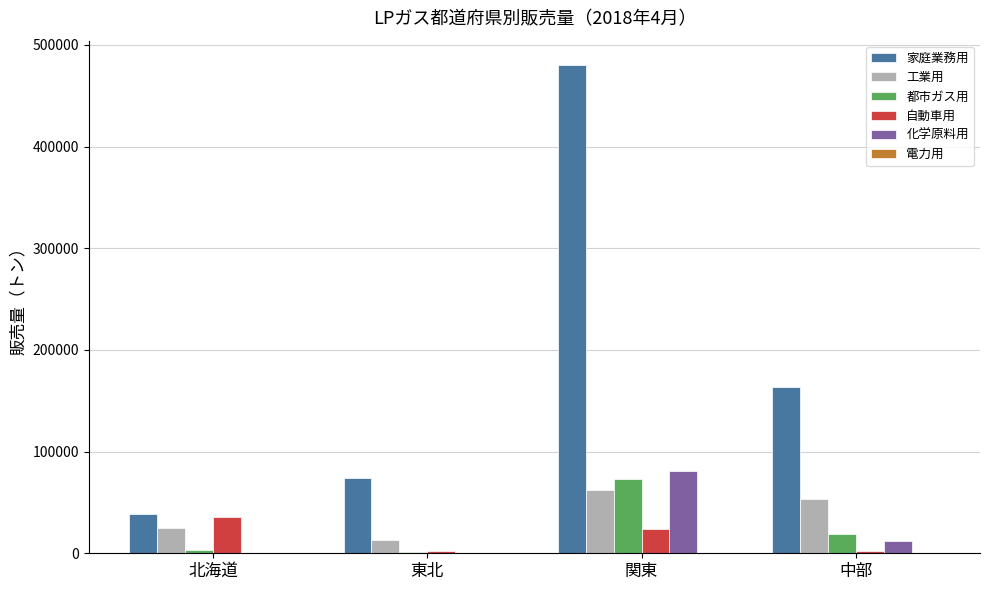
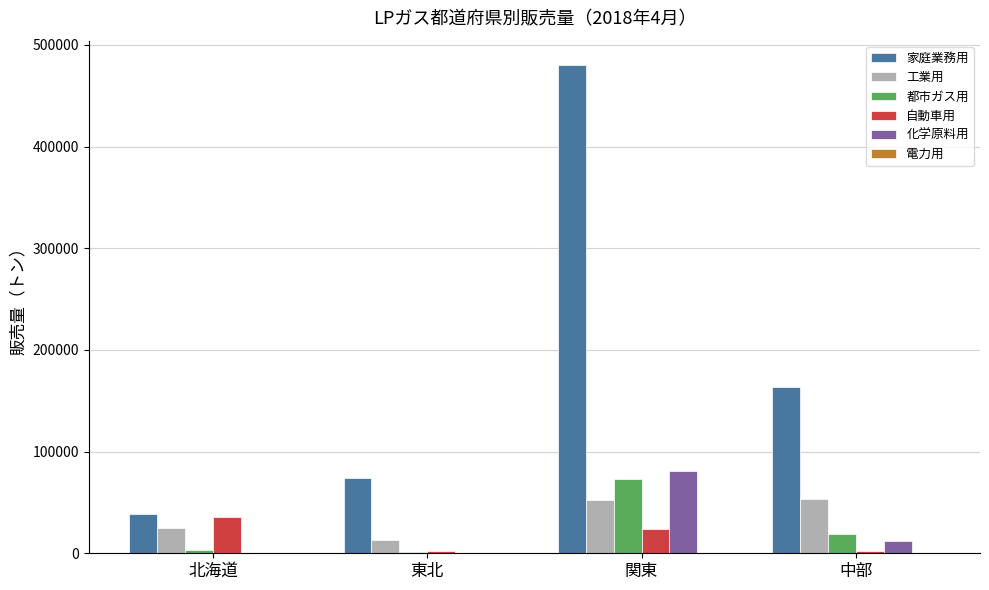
  {
    "家庭業務用": {
      "北海道": 38000,
      "東北": 74000,
      "関東": 480000,
      "中部": 164000
    },
    "工業用": {
      "北海道": 25000,
      "東北": 13000,
-     "関東": 63000,
+     "関東": 52000,
      "中部": 54000
    },
    "都市ガス用": {
      "北海道": 4000,
      "関東": 73000,
      "中部": 19000
    },
    "自動車用": {
      "北海道": 36000,
      "東北": 2000,
      "関東": 24000
    },
    "化学原料用": {
      "北海道": 0,
      "東北": 0,
      "関東": 81000,
      "中部": 12000
    },
    "電力用": {
      "北海道": 0,
      "東北": 0,
      "関東": 0,
      "中部": 0
    }
  }
